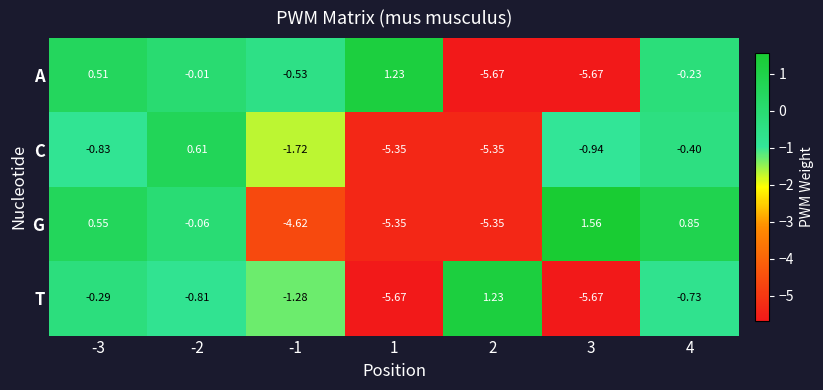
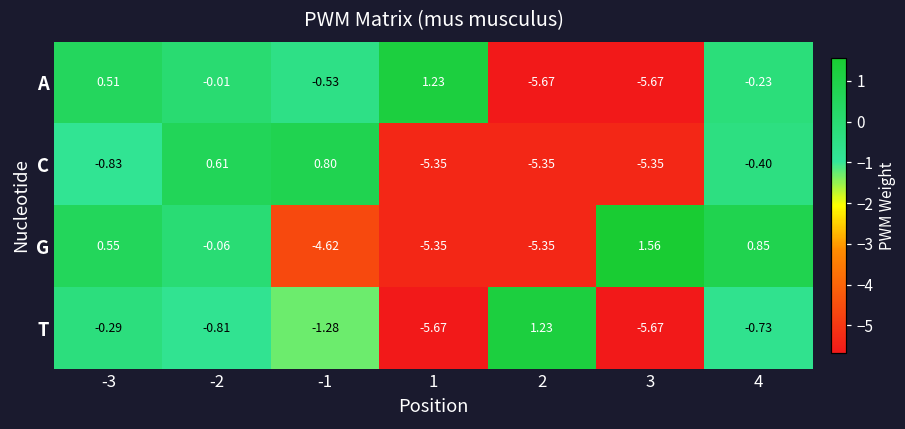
  {
    "A": {
      "-3": 0.51,
      "-2": -0.01,
      "-1": -0.53,
      "1": 1.23,
      "2": -5.67,
      "3": -5.67,
      "4": -0.23
    },
    "C": {
      "-3": -0.83,
      "-2": 0.61,
-     "-1": -1.72,
+     "-1": 0.80,
      "1": -5.35,
      "2": -5.35,
-     "3": -0.94,
+     "3": -5.35,
      "4": -0.40
    },
    "G": {
      "-3": 0.55,
      "-2": -0.06,
      "-1": -4.62,
      "1": -5.35,
      "2": -5.35,
      "3": 1.56,
      "4": 0.85
    },
    "T": {
      "-3": -0.29,
      "-2": -0.81,
      "-1": -1.28,
      "1": -5.67,
      "2": 1.23,
      "3": -5.67,
      "4": -0.73
    }
  }
